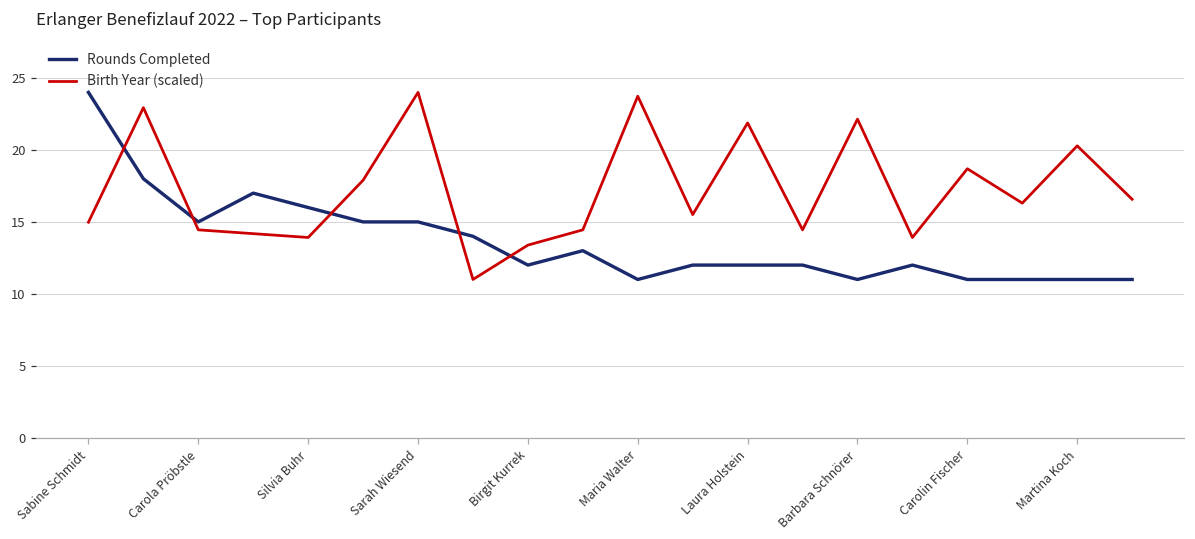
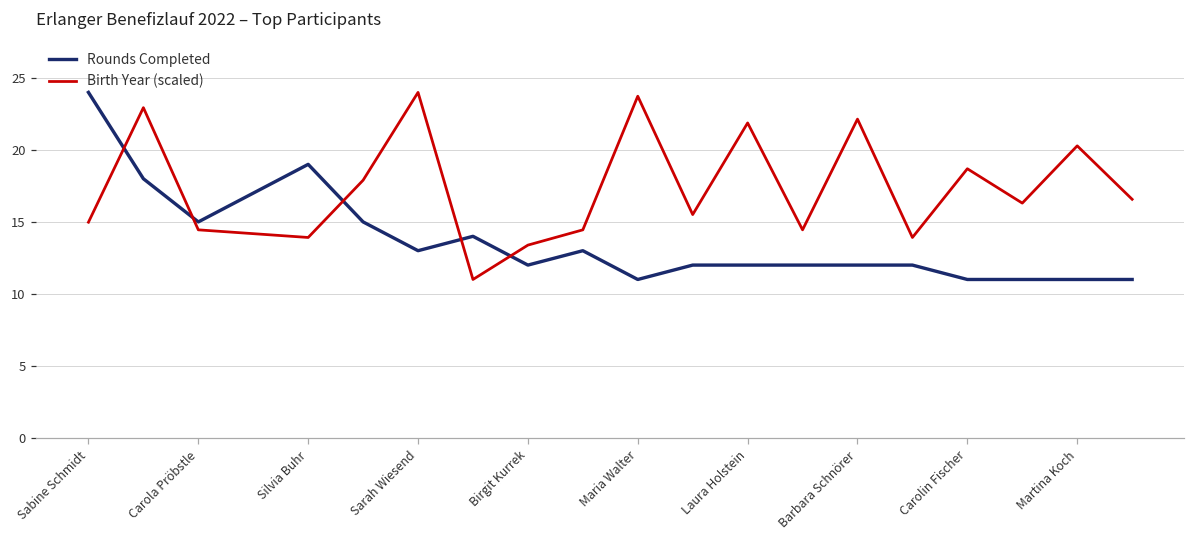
  {
    "Rounds Completed": {
      "Sabine Schmidt": 24,
      "Carola Pröbstle": 15,
-     "Silvia Buhr": 16,
-     "Sarah Wiesend": 15,
+     "Silvia Buhr": 19,
+     "Sarah Wiesend": 13,
      "Birgit Kurrek": 12,
      "Maria Walter": 11,
      "Laura Holstein": 12,
-     "Barbara Schnörer": 11,
+     "Barbara Schnörer": 12,
      "Carolin Fischer": 11,
      "Martina Koch": 11
    },
    "Birth Year (scaled)": {
      "Sabine Schmidt": 15,
      "Carola Pröbstle": 14.4,
      "Silvia Buhr": 14,
      "Sarah Wiesend": 24,
      "Birgit Kurrek": 13.4,
      "Maria Walter": 23.7,
      "Laura Holstein": 22,
      "Barbara Schnörer": 22,
      "Carolin Fischer": 18.7,
      "Martina Koch": 20.3
    }
  }
